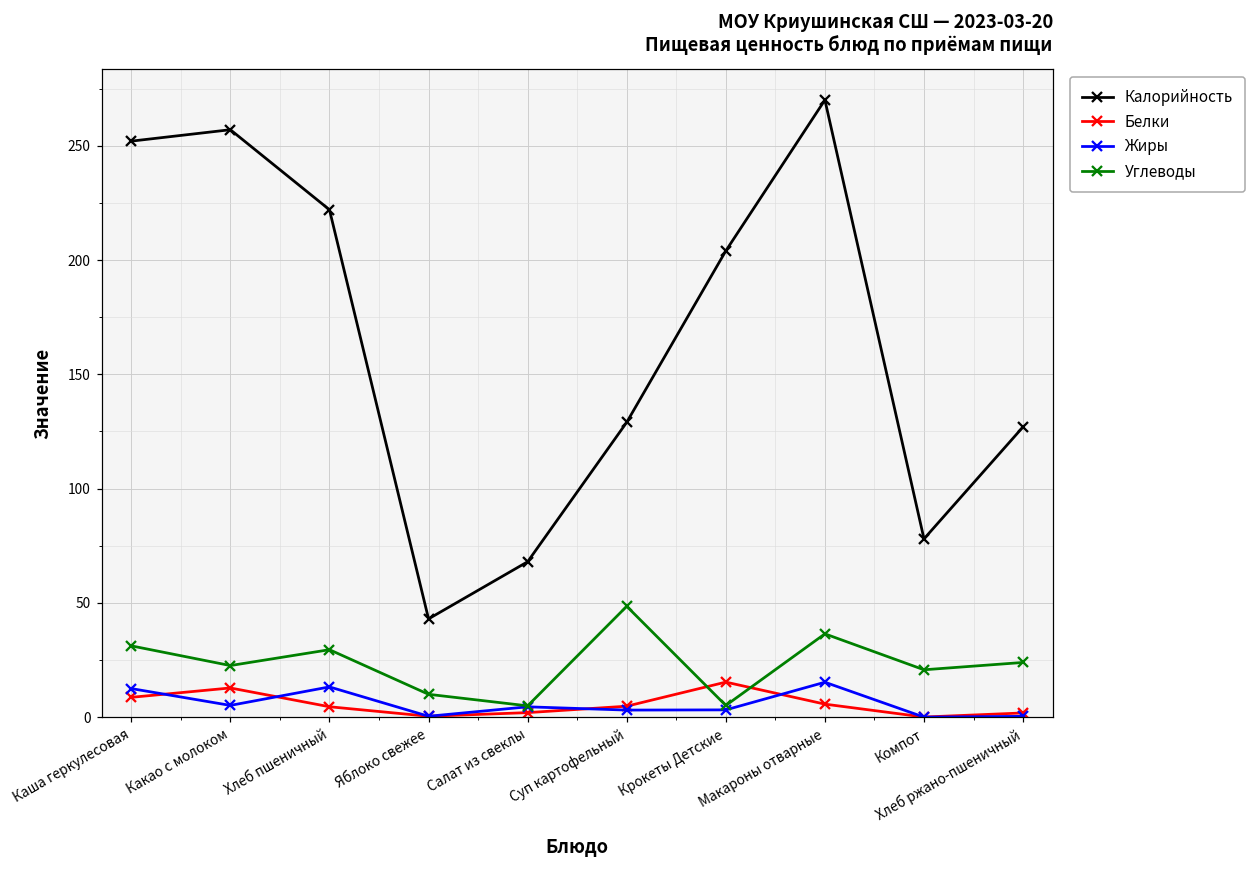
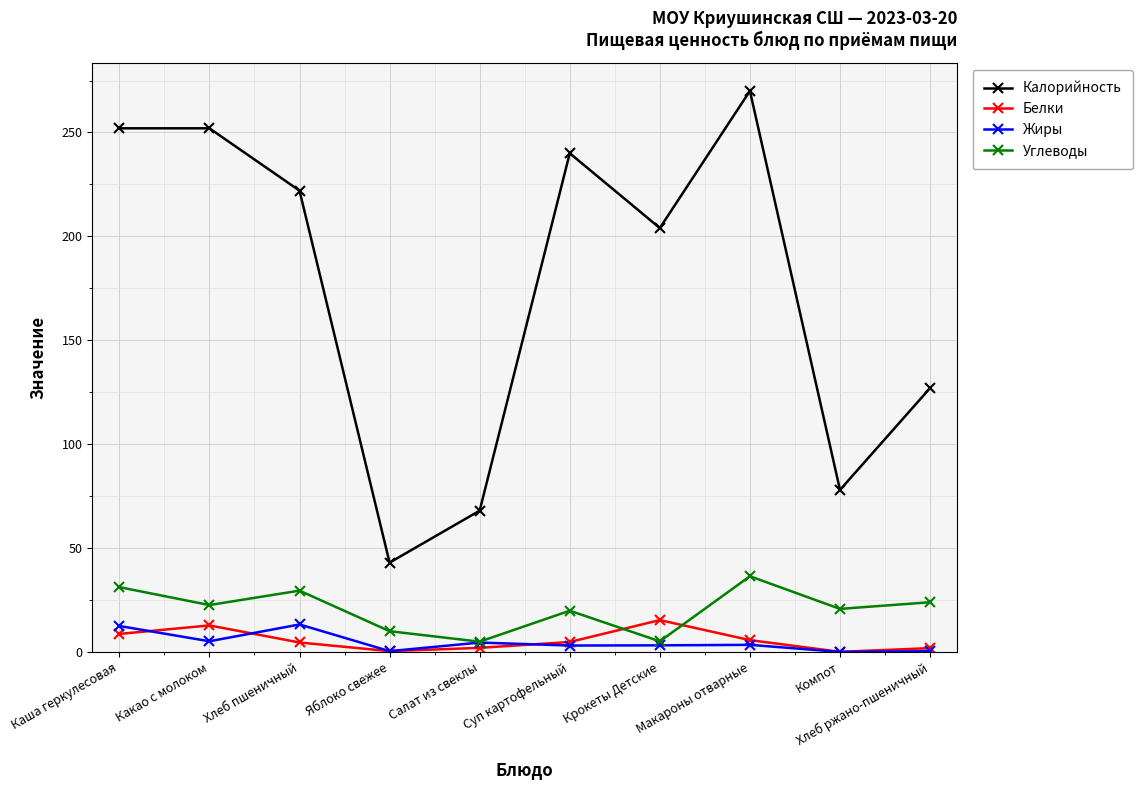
  {
    "Калорийность": {
      "Каша геркулесовая": 252,
-     "Какао с молоком": 257,
+     "Какао с молоком": 252,
      "Хлеб пшеничный": 222,
      "Яблоко свежее": 43,
      "Салат из свеклы": 68,
-     "Суп картофельный": 129,
+     "Суп картофельный": 240,
      "Крокеты Детские": 204,
      "Макароны отварные": 270,
      "Компот": 78,
      "Хлеб ржано-пшеничный": 127
    },
    "Белки": {
      "Каша геркулесовая": 9,
      "Какао с молоком": 13,
      "Хлеб пшеничный": 5,
      "Салат из свеклы": 2,
      "Суп картофельный": 5,
      "Крокеты Детские": 15,
      "Макароны отварные": 6,
      "Хлеб ржано-пшеничный": 2
    },
    "Жиры": {
      "Каша геркулесовая": 13,
      "Какао с молоком": 5,
      "Хлеб пшеничный": 13,
      "Суп картофельный": 3,
      "Крокеты Детские": 3,
-     "Макароны отварные": 15,
+     "Макароны отварные": 3,
      "Хлеб ржано-пшеничный": 0
    },
    "Углеводы": {
      "Каша геркулесовая": 31,
      "Какао с молоком": 23,
      "Хлеб пшеничный": 30,
      "Яблоко свежее": 10,
-     "Суп картофельный": 49,
+     "Суп картофельный": 20,
      "Крокеты Детские": 5,
      "Макароны отварные": 36,
      "Компот": 21,
      "Хлеб ржано-пшеничный": 24
    }
  }
